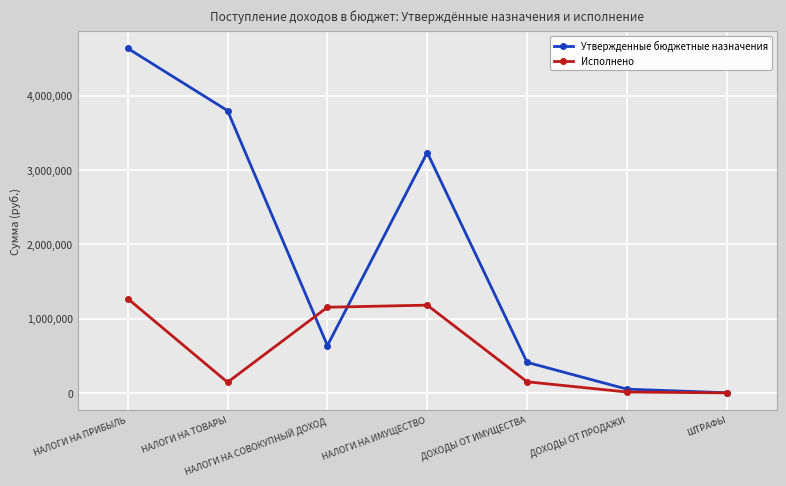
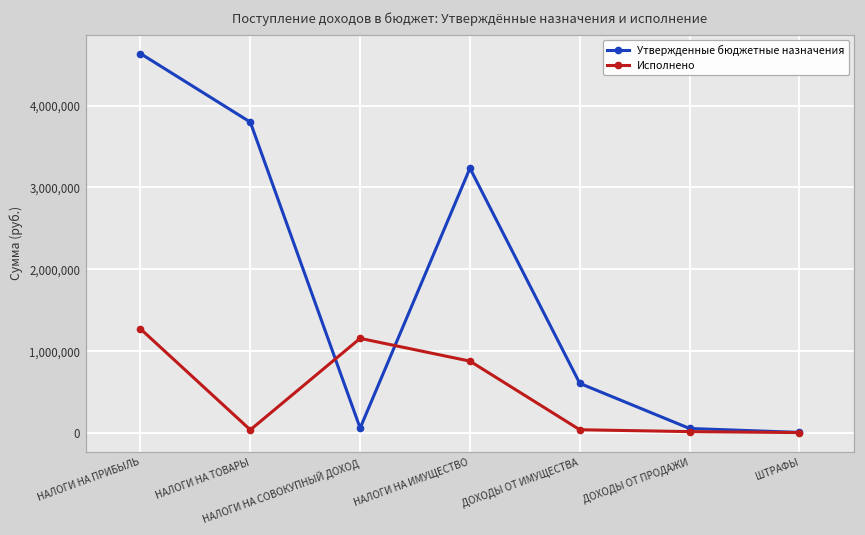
  {
    "Утвержденные бюджетные назначения": {
      "НАЛОГИ НА ПРИБЫЛЬ": "4,600,000",
      "НАЛОГИ НА ТОВАРЫ": "3,800,000",
-     "НАЛОГИ НА СОВОКУПНЫЙ ДОХОД": "600,000",
+     "НАЛОГИ НА СОВОКУПНЫЙ ДОХОД": "100,000",
      "НАЛОГИ НА ИМУЩЕСТВО": "3,200,000",
-     "ДОХОДЫ ОТ ИМУЩЕСТВА": "400,000",
+     "ДОХОДЫ ОТ ИМУЩЕСТВА": "600,000",
      "ДОХОДЫ ОТ ПРОДАЖИ": "100,000"
    },
    "Исполнено": {
      "НАЛОГИ НА ПРИБЫЛЬ": "1,300,000",
-     "НАЛОГИ НА ТОВАРЫ": "100,000",
+     "НАЛОГИ НА ТОВАРЫ": "0",
      "НАЛОГИ НА СОВОКУПНЫЙ ДОХОД": "1,200,000",
-     "НАЛОГИ НА ИМУЩЕСТВО": "1,200,000",
-     "ДОХОДЫ ОТ ИМУЩЕСТВА": "100,000",
+     "НАЛОГИ НА ИМУЩЕСТВО": "900,000",
+     "ДОХОДЫ ОТ ИМУЩЕСТВА": "0",
      "ДОХОДЫ ОТ ПРОДАЖИ": "0"
    }
  }
